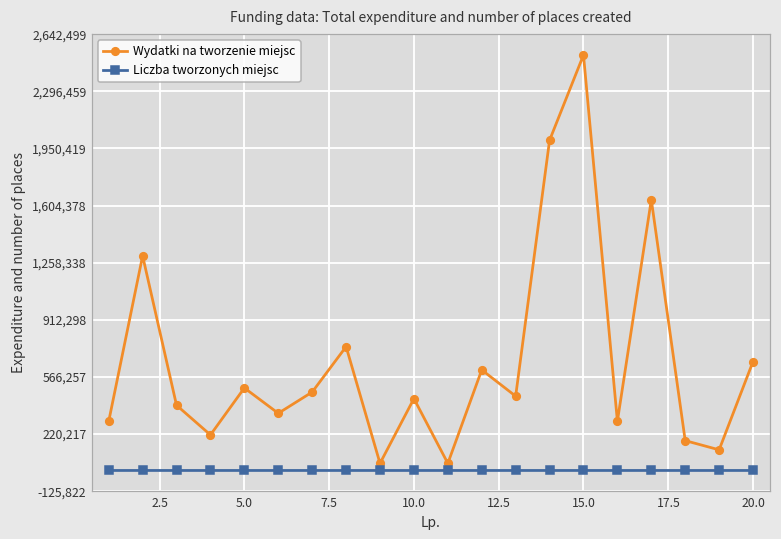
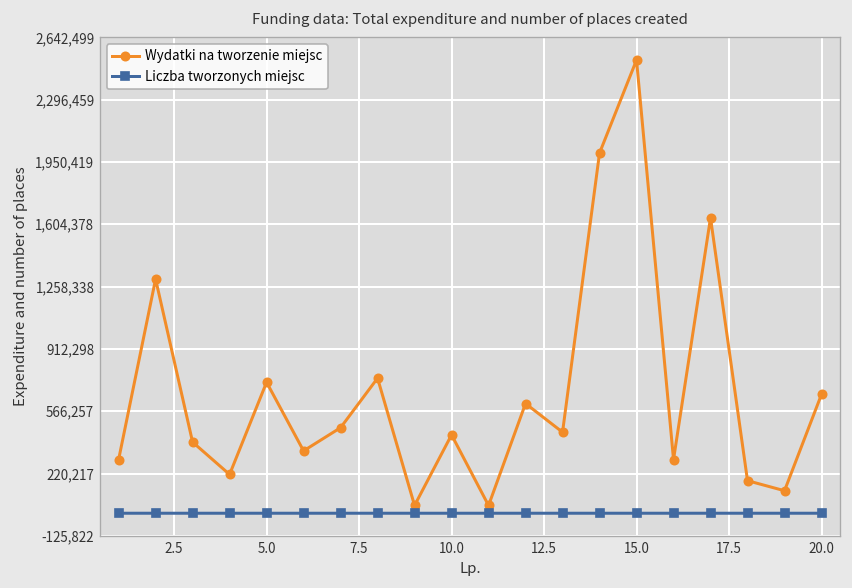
  {
    "Wydatki na tworzenie miejsc": {
-     "5.0": "500,000",
+     "5.0": "730,000",
      "10.0": "440,000",
      "15.0": "2,520,000",
      "20.0": "660,000"
    },
    "Liczba tworzonych miejsc": {
      "5.0": "0",
      "10.0": "0",
      "15.0": "0",
      "20.0": "0"
    }
  }
